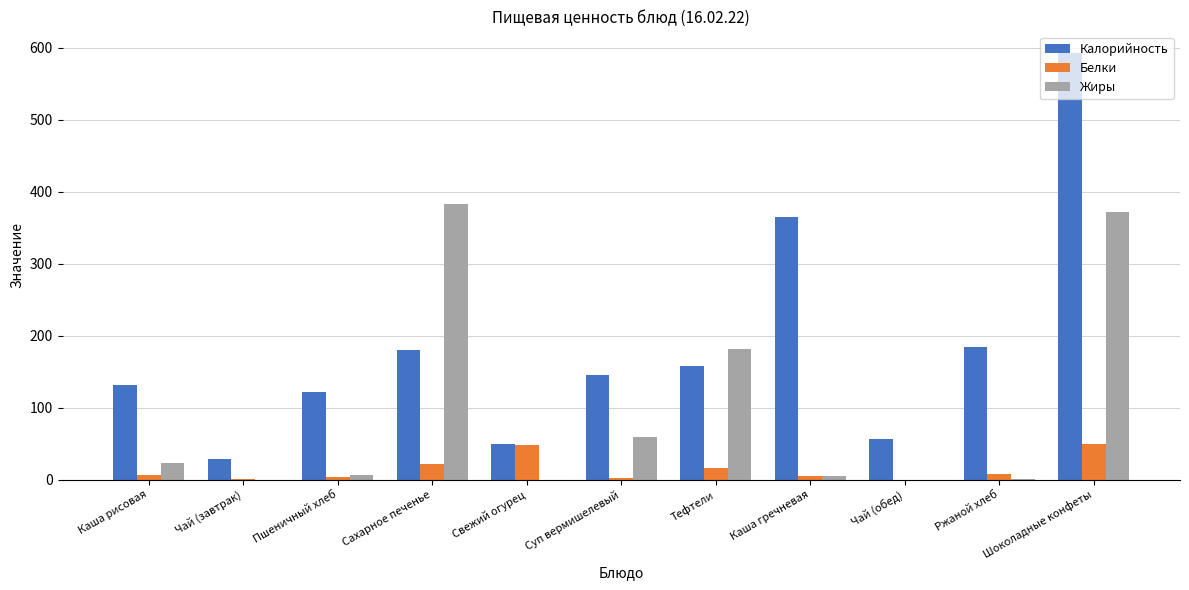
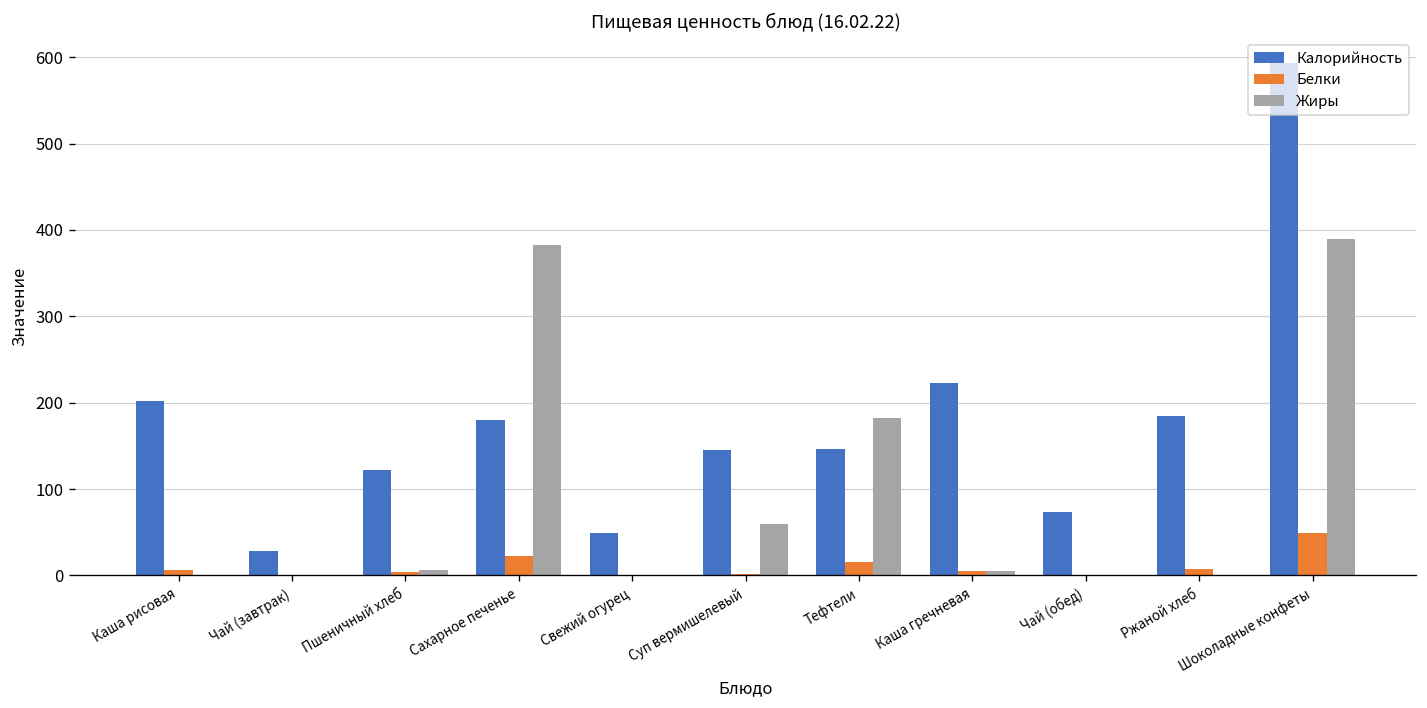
  {
    "Калорийность": {
-     "Каша рисовая": 130,
+     "Каша рисовая": 200,
      "Чай (завтрак)": 30,
      "Пшеничный хлеб": 120,
      "Сахарное печенье": 180,
      "Свежий огурец": 50,
      "Суп вермишелевый": 150,
-     "Тефтели": 160,
-     "Каша гречневая": 370,
-     "Чай (обед)": 60,
+     "Тефтели": 150,
+     "Каша гречневая": 220,
+     "Чай (обед)": 70,
      "Ржаной хлеб": 180
    },
    "Белки": {
      "Каша рисовая": 10,
      "Пшеничный хлеб": 0,
      "Сахарное печенье": 20,
-     "Свежий огурец": 50,
+     "Свежий огурец": 0,
      "Тефтели": 20,
      "Каша гречневая": 10,
      "Ржаной хлеб": 10,
      "Шоколадные конфеты": 50
    },
    "Жиры": {
-     "Каша рисовая": 20,
+     "Каша рисовая": 0,
      "Чай (завтрак)": 0,
      "Пшеничный хлеб": 10,
      "Сахарное печенье": 380,
      "Свежий огурец": 0,
      "Суп вермишелевый": 60,
      "Тефтели": 180,
      "Каша гречневая": 10,
      "Чай (обед)": 0,
-     "Шоколадные конфеты": 370
+     "Шоколадные конфеты": 390
    }
  }
